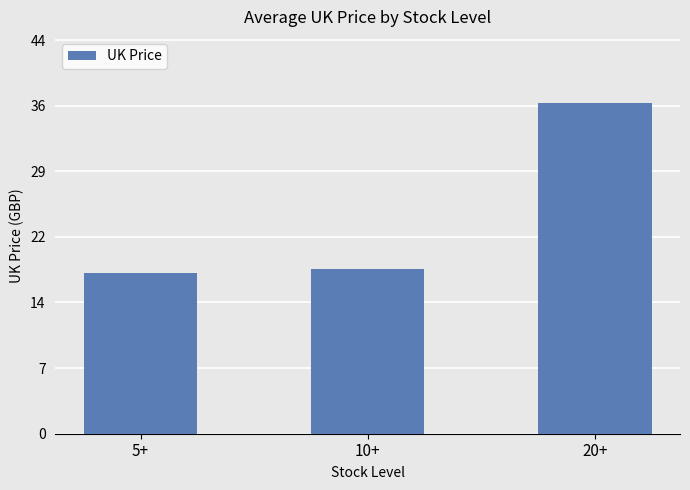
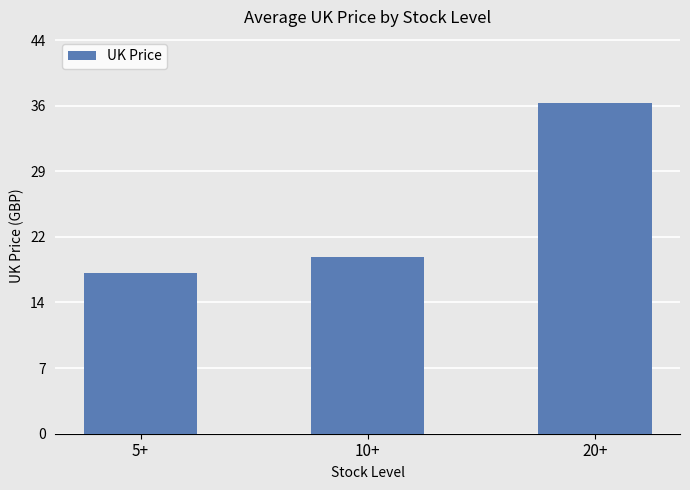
  {
    "5+": 18,
-   "10+": 18,
+   "10+": 20,
    "20+": 37
  }
